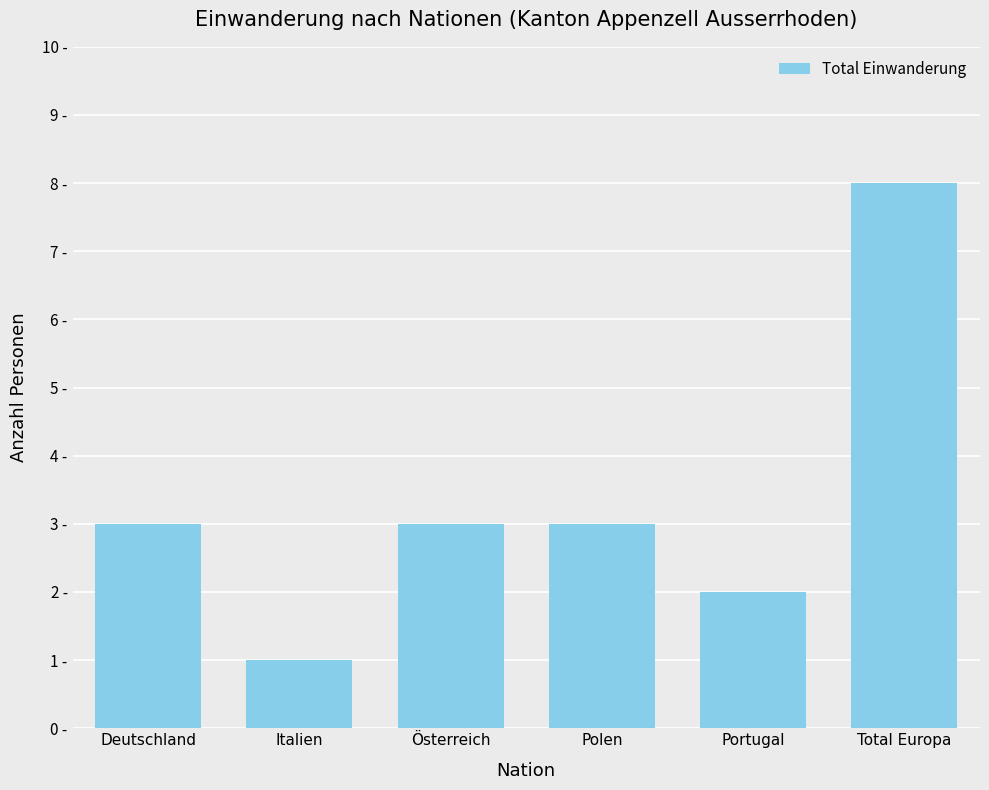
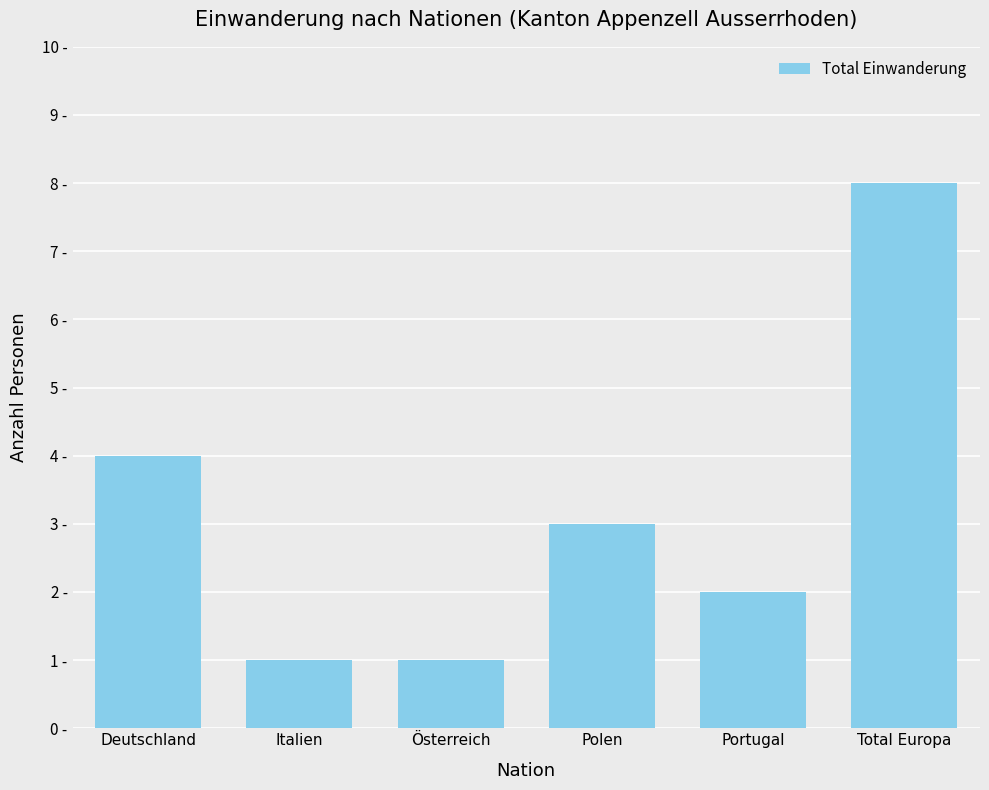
  {
-   "Deutschland": "3 -",
+   "Deutschland": "4 -",
    "Italien": "1 -",
-   "Österreich": "3 -",
+   "Österreich": "1 -",
    "Polen": "3 -",
    "Portugal": "2 -",
    "Total Europa": "8 -"
  }
